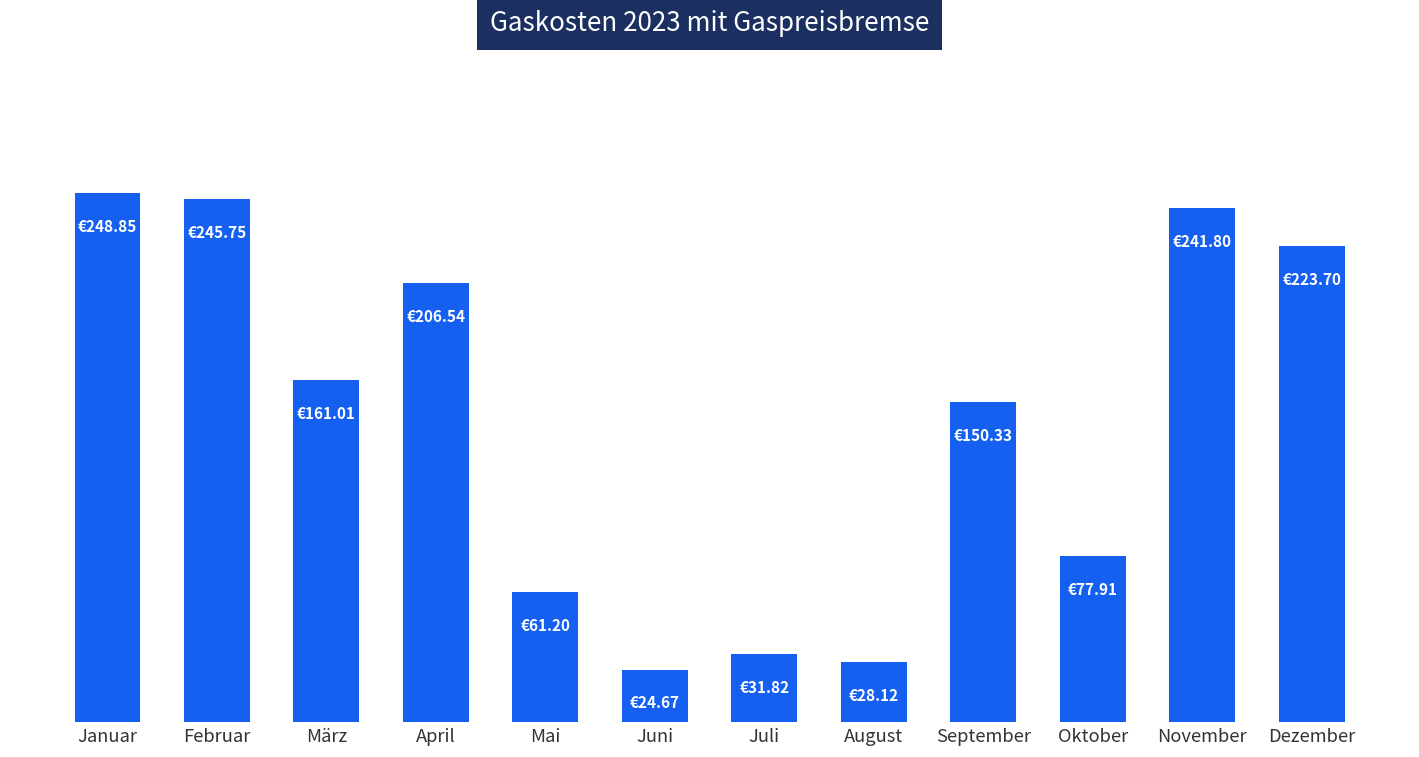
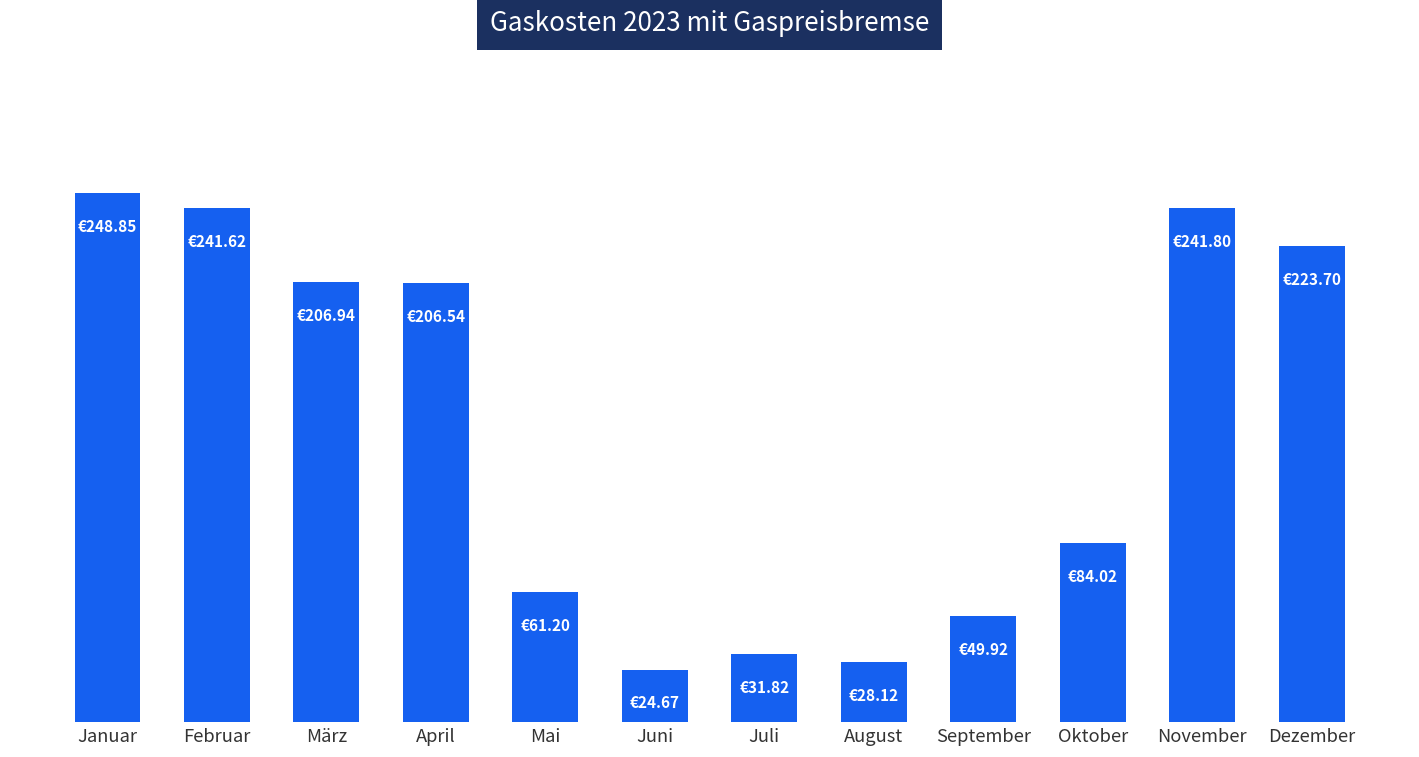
  {
    "Januar": "€248.85",
-   "Februar": "€245.75",
-   "März": "€161.01",
+   "Februar": "€241.62",
+   "März": "€206.94",
    "April": "€206.54",
    "Mai": "€61.20",
    "Juni": "€24.67",
    "Juli": "€31.82",
    "August": "€28.12",
-   "September": "€150.33",
-   "Oktober": "€77.91",
+   "September": "€49.92",
+   "Oktober": "€84.02",
    "November": "€241.80",
    "Dezember": "€223.70"
  }
